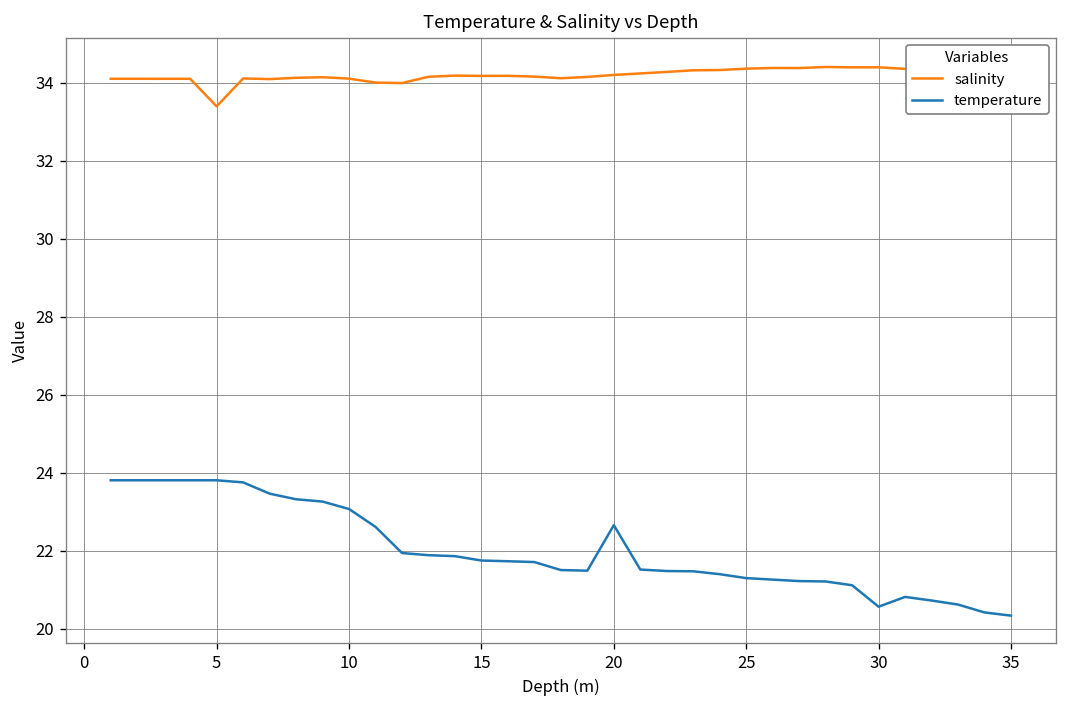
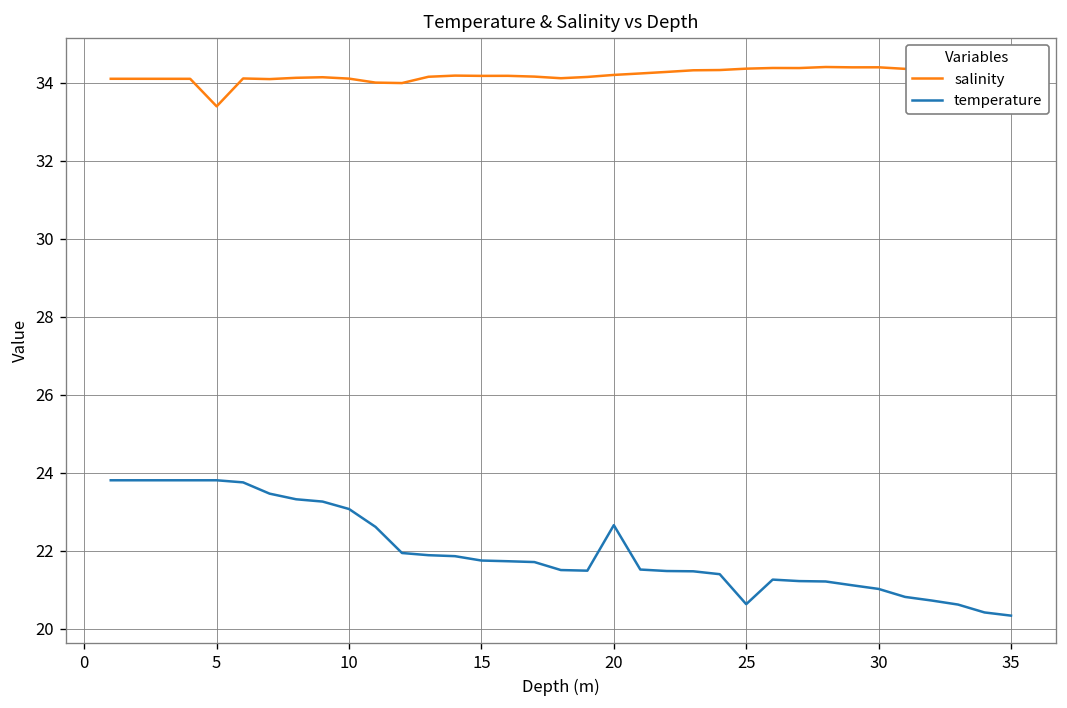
  {
    "salinity": {
      "5": 33.4,
      "10": 34.1,
      "15": 34.2,
      "20": 34.2,
      "25": 34.4,
      "30": 34.4
    },
    "temperature": {
      "5": 23.8,
      "10": 23.1,
      "15": 21.7,
      "20": 22.7,
-     "25": 21.3,
-     "30": 20.6,
+     "25": 20.6,
+     "30": 21.0,
      "35": 20.3
    }
  }
